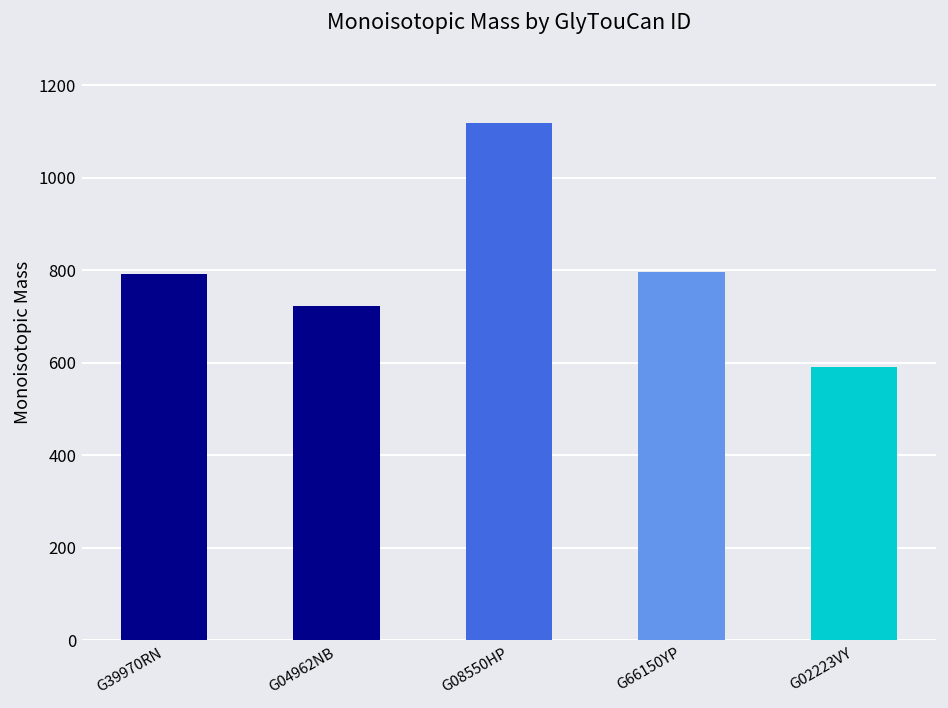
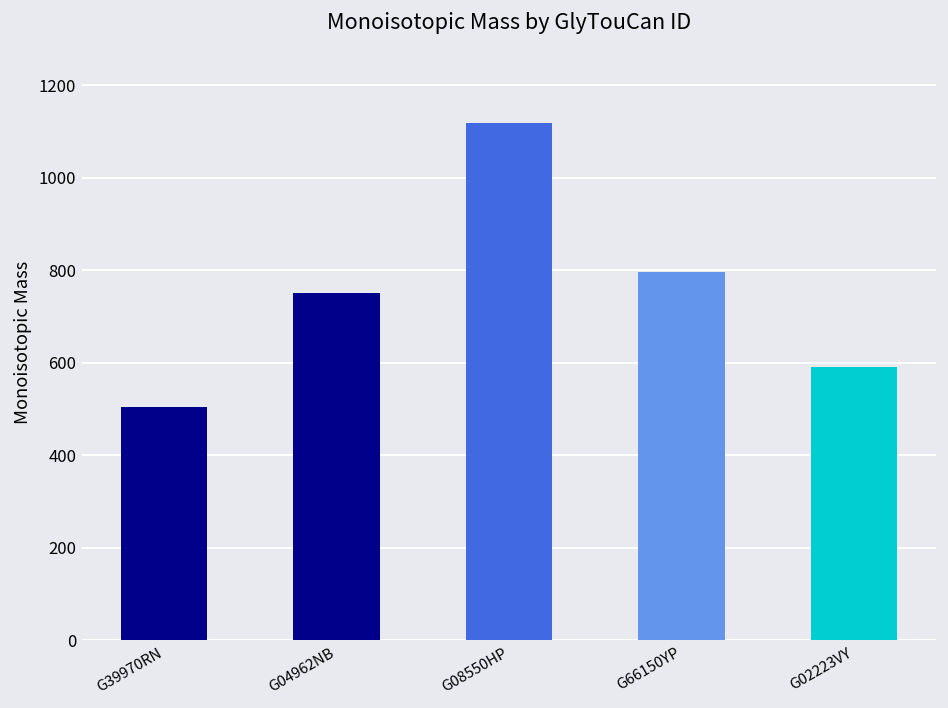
  {
-   "G39970RN": 790,
-   "G04962NB": 720,
+   "G39970RN": 500,
+   "G04962NB": 750,
    "G08550HP": 1120,
    "G66150YP": 800,
    "G02223VY": 590
  }
